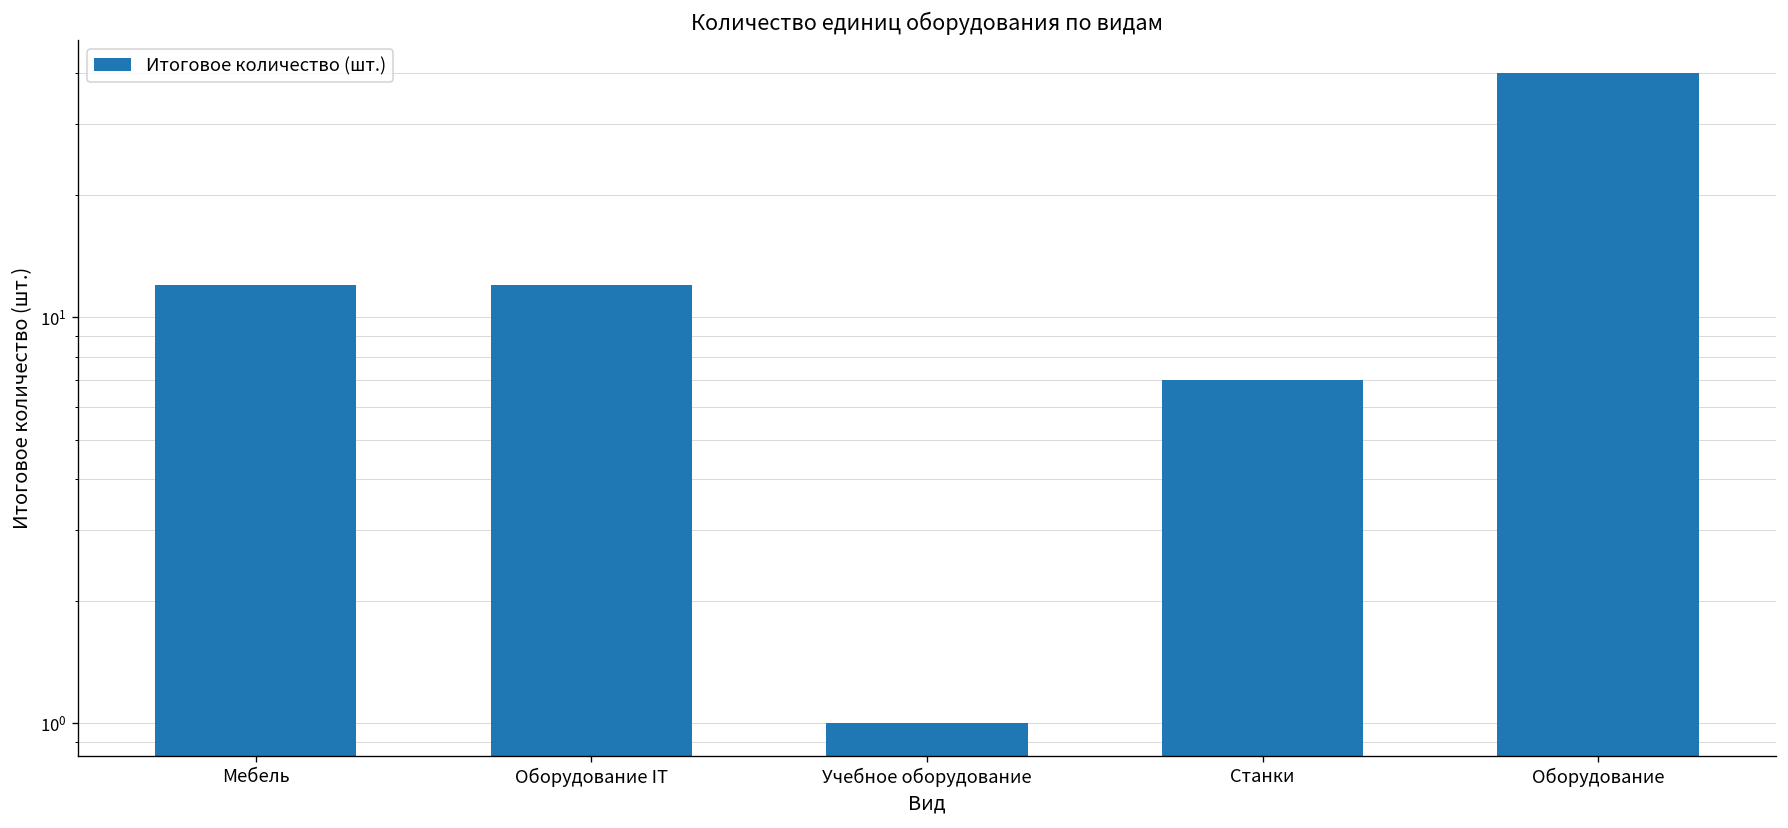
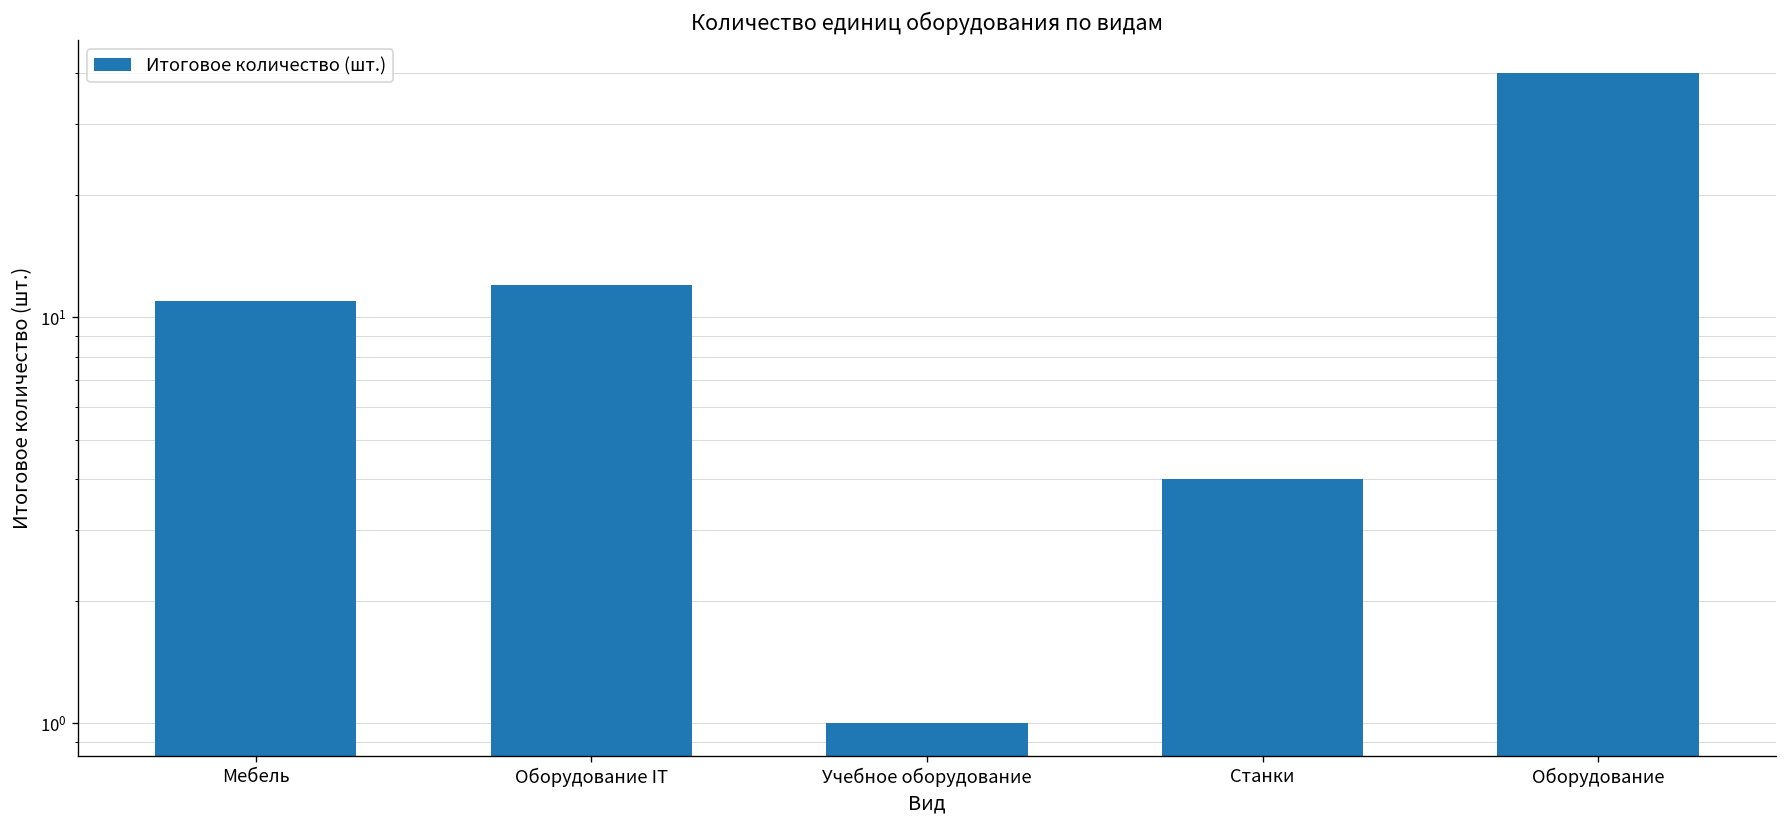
  {
-   "Мебель": 12,
+   "Мебель": 11,
    "Оборудование IT": 12,
    "Учебное оборудование": 1,
-   "Станки": 7,
+   "Станки": 4,
    "Оборудование": 40
  }
